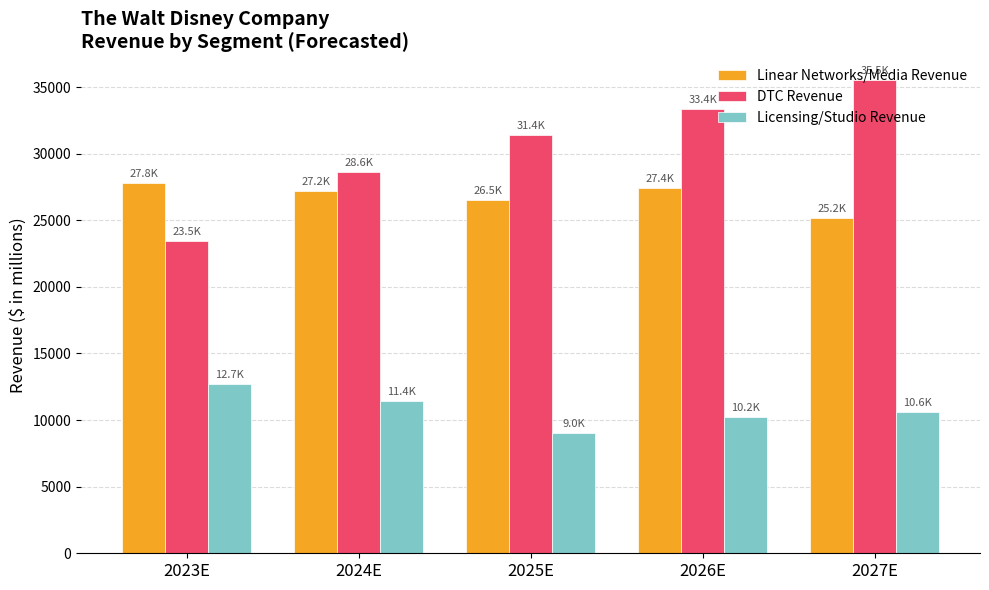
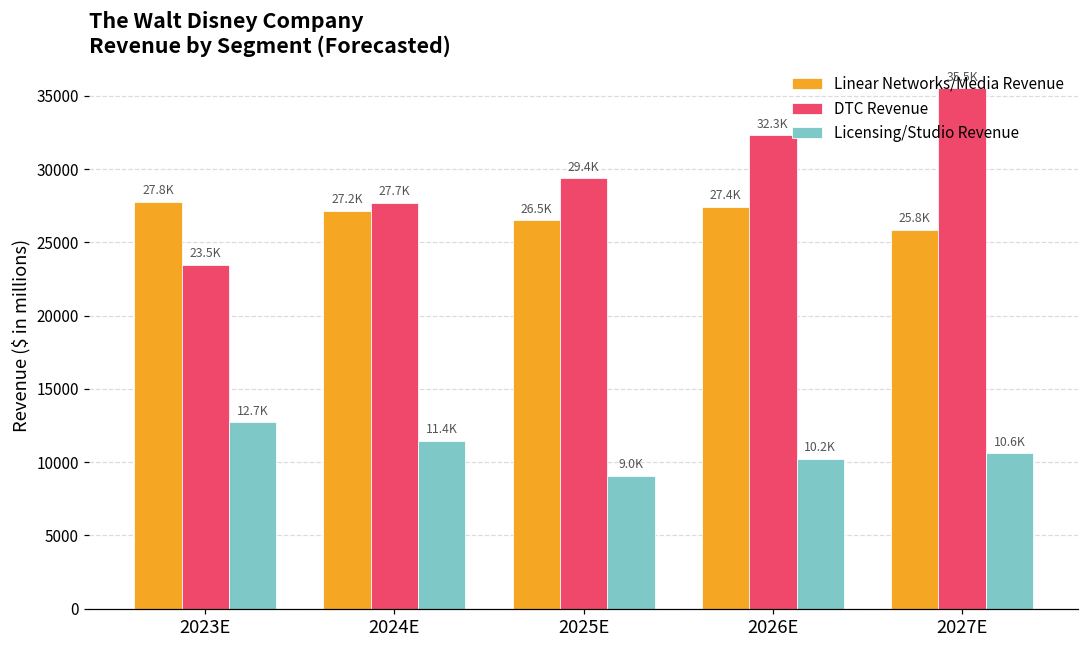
  {
    "Linear Networks/Media Revenue": {
      "2023E": "27.8K",
      "2024E": "27.2K",
      "2025E": "26.5K",
      "2026E": "27.4K",
-     "2027E": "25.2K"
+     "2027E": "25.8K"
    },
    "DTC Revenue": {
      "2023E": "23.5K",
-     "2024E": "28.6K",
-     "2025E": "31.4K",
-     "2026E": "33.4K",
+     "2024E": "27.7K",
+     "2025E": "29.4K",
+     "2026E": "32.3K",
      "2027E": "35.5K"
    },
    "Licensing/Studio Revenue": {
      "2023E": "12.7K",
      "2024E": "11.4K",
      "2025E": "9.0K",
      "2026E": "10.2K",
      "2027E": "10.6K"
    }
  }
